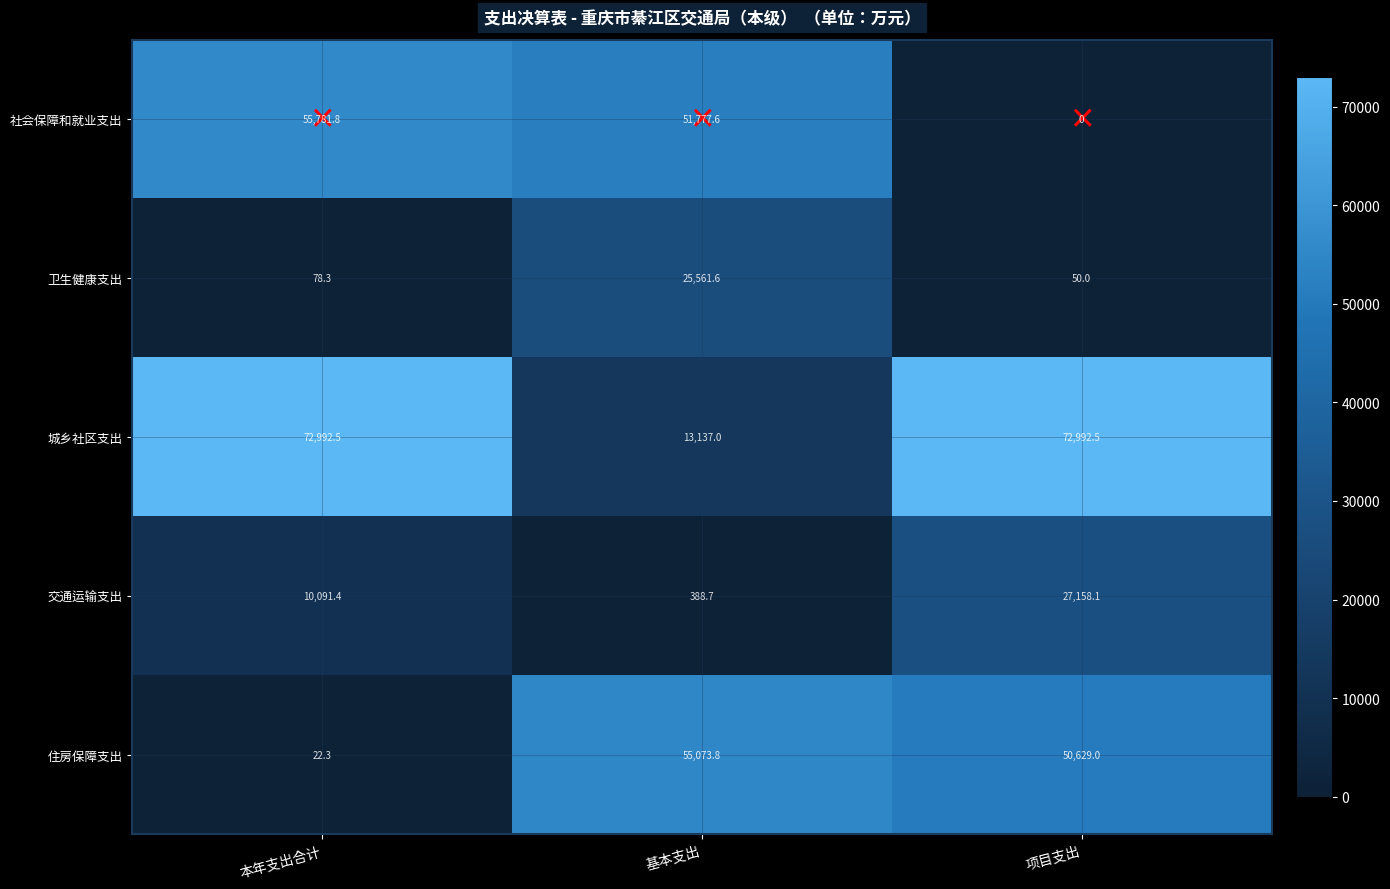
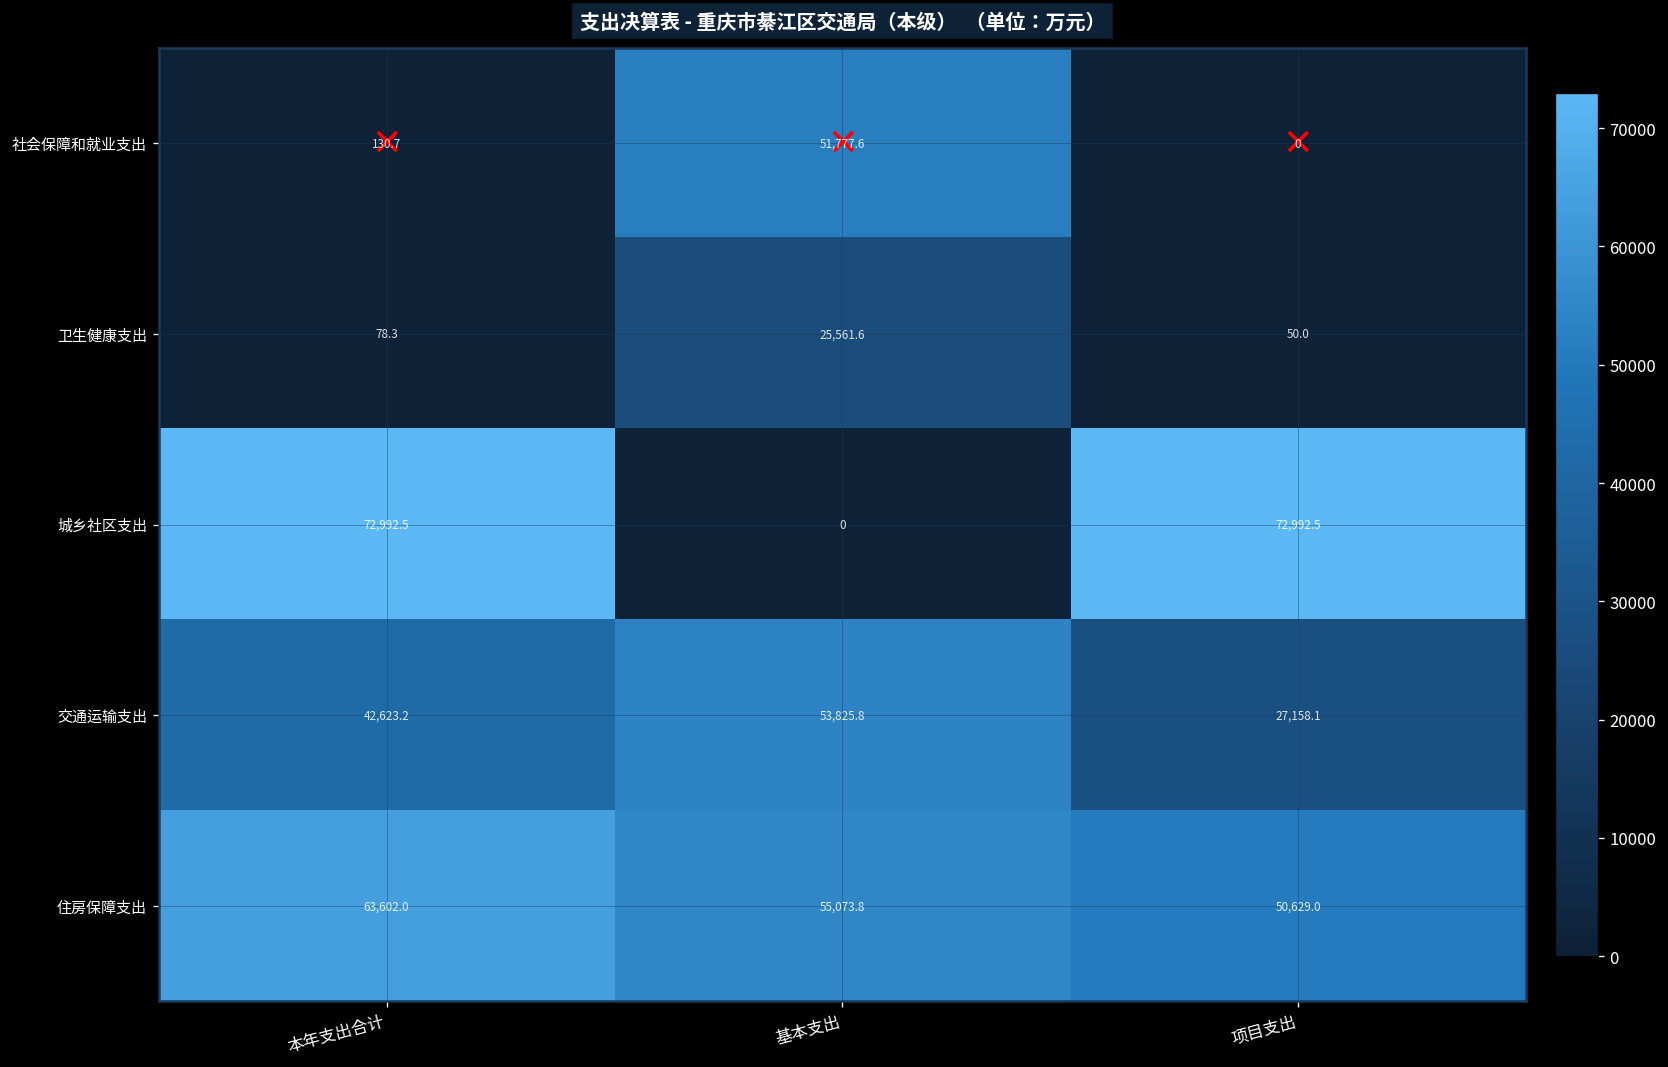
  {
    "社会保障和就业支出": {
-     "本年支出合计": "55,781.8"
+     "本年支出合计": "130.7"
    },
    "卫生健康支出": {
      "本年支出合计": "78.3",
      "基本支出": "25,561.6",
      "项目支出": "50.0"
    },
    "城乡社区支出": {
      "本年支出合计": "72,992.5",
-     "基本支出": "13,137.0",
+     "基本支出": "0",
      "项目支出": "72,992.5"
    },
    "交通运输支出": {
-     "本年支出合计": "10,091.4",
-     "基本支出": "388.7",
+     "本年支出合计": "42,623.2",
+     "基本支出": "53,825.8",
      "项目支出": "27,158.1"
    },
    "住房保障支出": {
-     "本年支出合计": "22.3",
+     "本年支出合计": "63,602.0",
      "基本支出": "55,073.8",
      "项目支出": "50,629.0"
    }
  }
